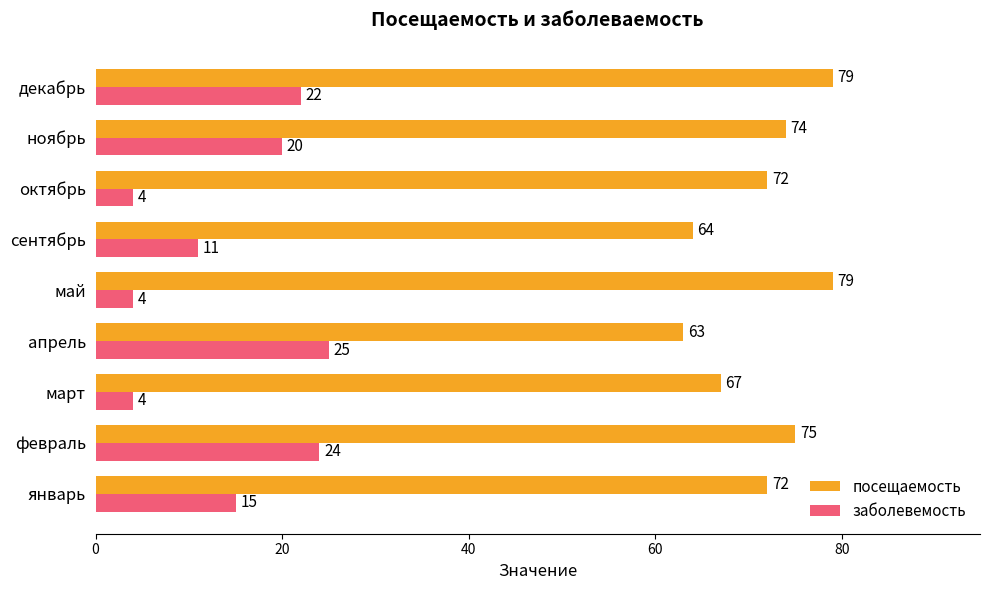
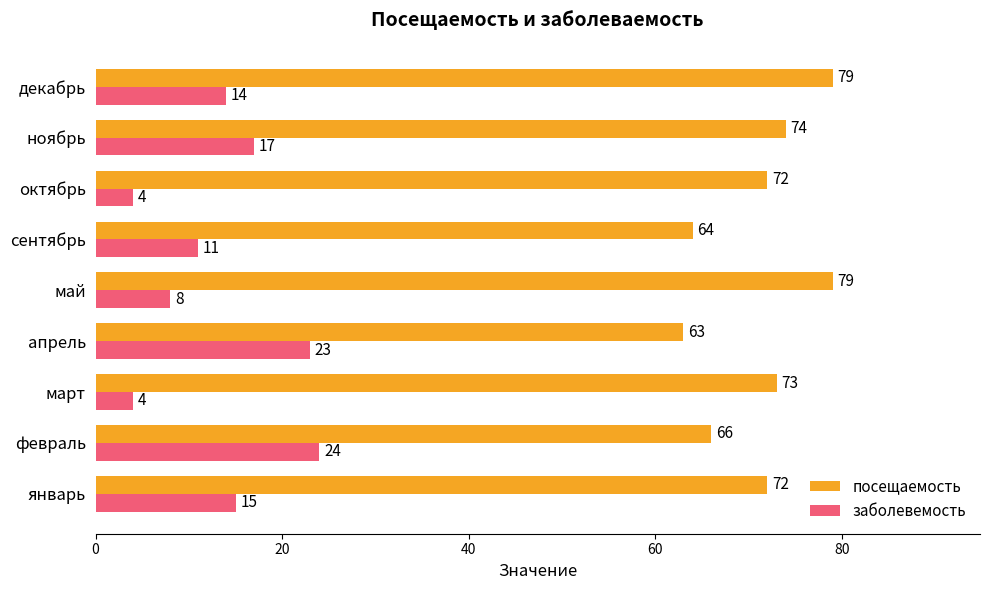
  {
    "посещаемость": {
      "декабрь": 79,
      "ноябрь": 74,
      "октябрь": 72,
      "сентябрь": 64,
      "май": 79,
      "апрель": 63,
-     "март": 67,
-     "февраль": 75,
+     "март": 73,
+     "февраль": 66,
      "январь": 72
    },
    "заболевемость": {
-     "декабрь": 22,
-     "ноябрь": 20,
+     "декабрь": 14,
+     "ноябрь": 17,
      "октябрь": 4,
      "сентябрь": 11,
-     "май": 4,
-     "апрель": 25,
+     "май": 8,
+     "апрель": 23,
      "март": 4,
      "февраль": 24,
      "январь": 15
    }
  }
